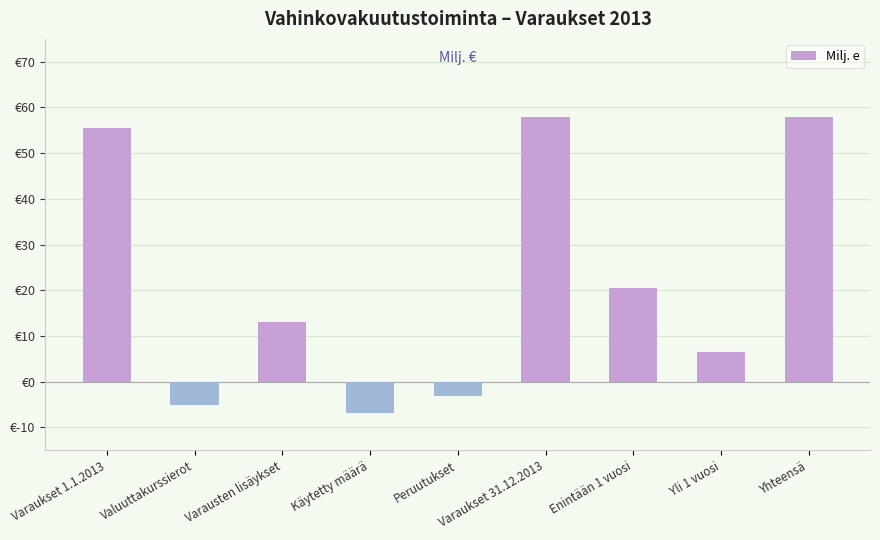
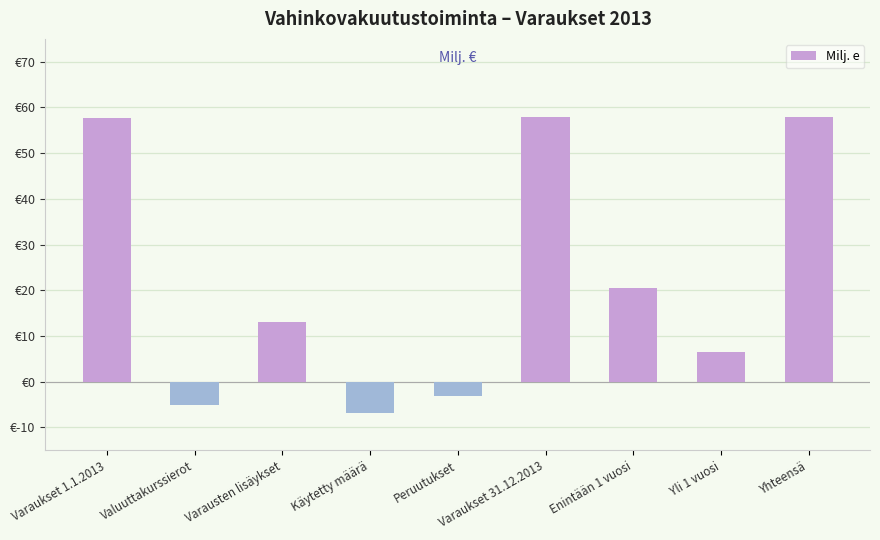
  {
-   "Varaukset 1.1.2013": "€56",
+   "Varaukset 1.1.2013": "€58",
    "Valuuttakurssierot": "€-5",
    "Varausten lisäykset": "€13",
    "Käytetty määrä": "€-7",
    "Peruutukset": "€-3",
    "Varaukset 31.12.2013": "€58",
    "Enintään 1 vuosi": "€20",
    "Yli 1 vuosi": "€7",
    "Yhteensä": "€58"
  }
